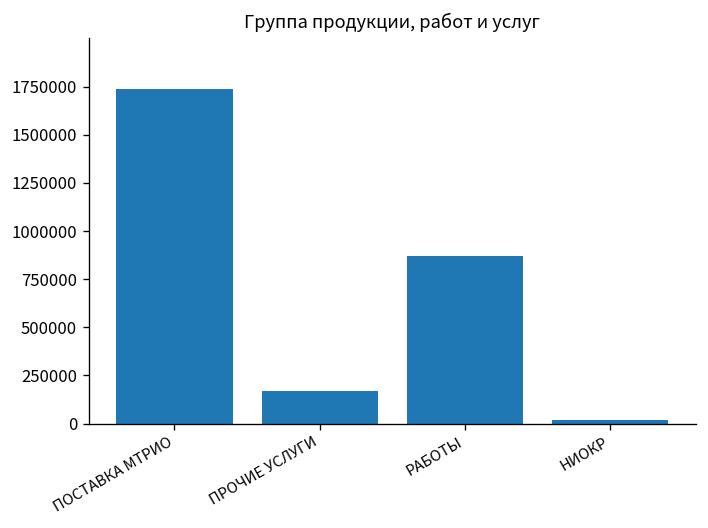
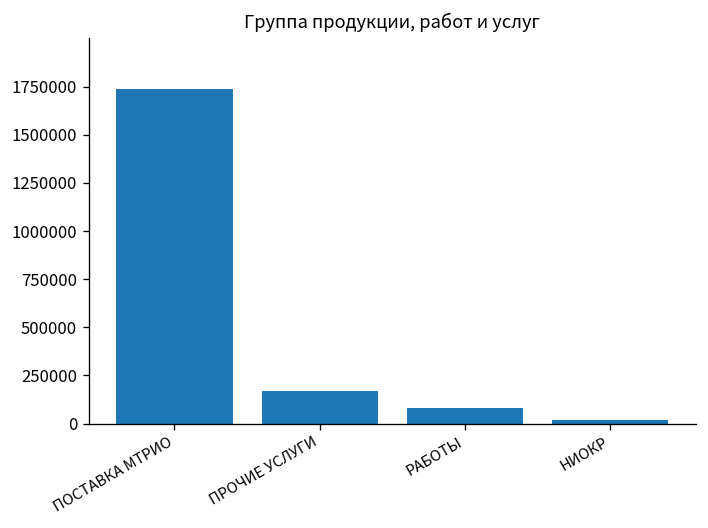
  {
    "ПОСТАВКА МТРИО": 1740000,
    "ПРОЧИЕ УСЛУГИ": 170000,
-   "РАБОТЫ": 870000,
+   "РАБОТЫ": 80000,
    "НИОКР": 20000
  }
